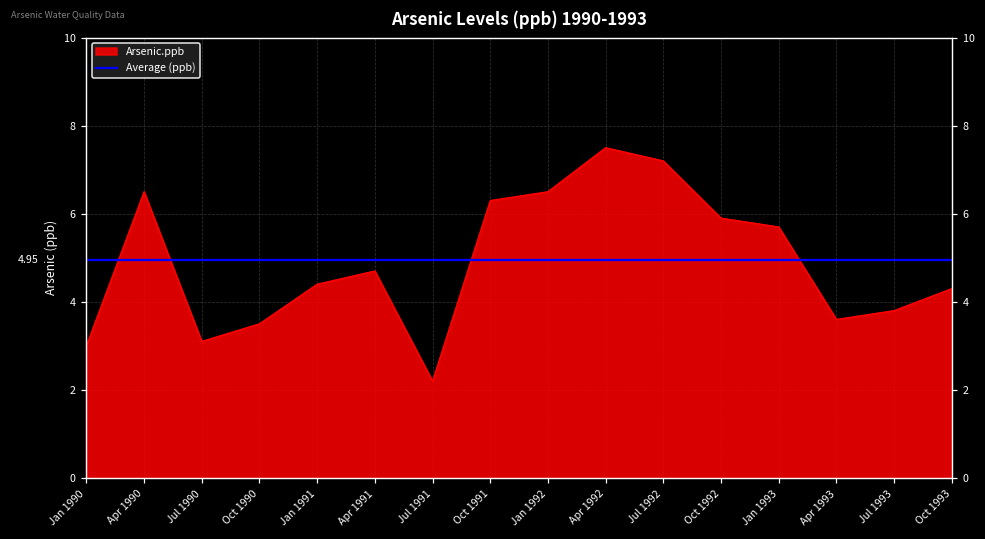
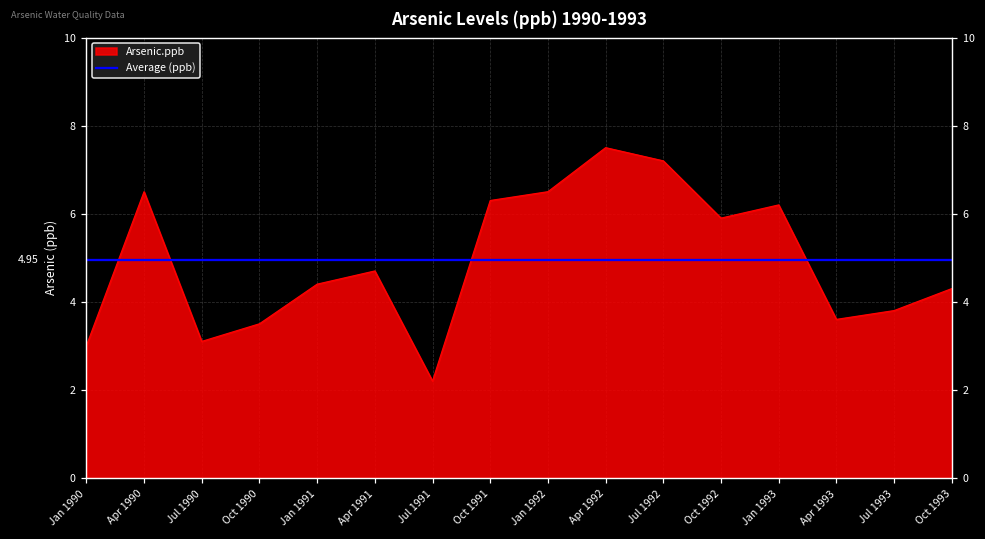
  {
    "Jan 1990": 3.0,
    "Apr 1990": 6.5,
    "Jul 1990": 3.1,
    "Oct 1990": 3.5,
    "Jan 1991": 4.4,
    "Apr 1991": 4.7,
    "Jul 1991": 2.2,
    "Oct 1991": 6.3,
    "Jan 1992": 6.5,
    "Apr 1992": 7.5,
    "Jul 1992": 7.2,
    "Oct 1992": 5.9,
-   "Jan 1993": 5.7,
+   "Jan 1993": 6.2,
    "Apr 1993": 3.6,
    "Jul 1993": 3.8,
    "Oct 1993": 4.3
  }
